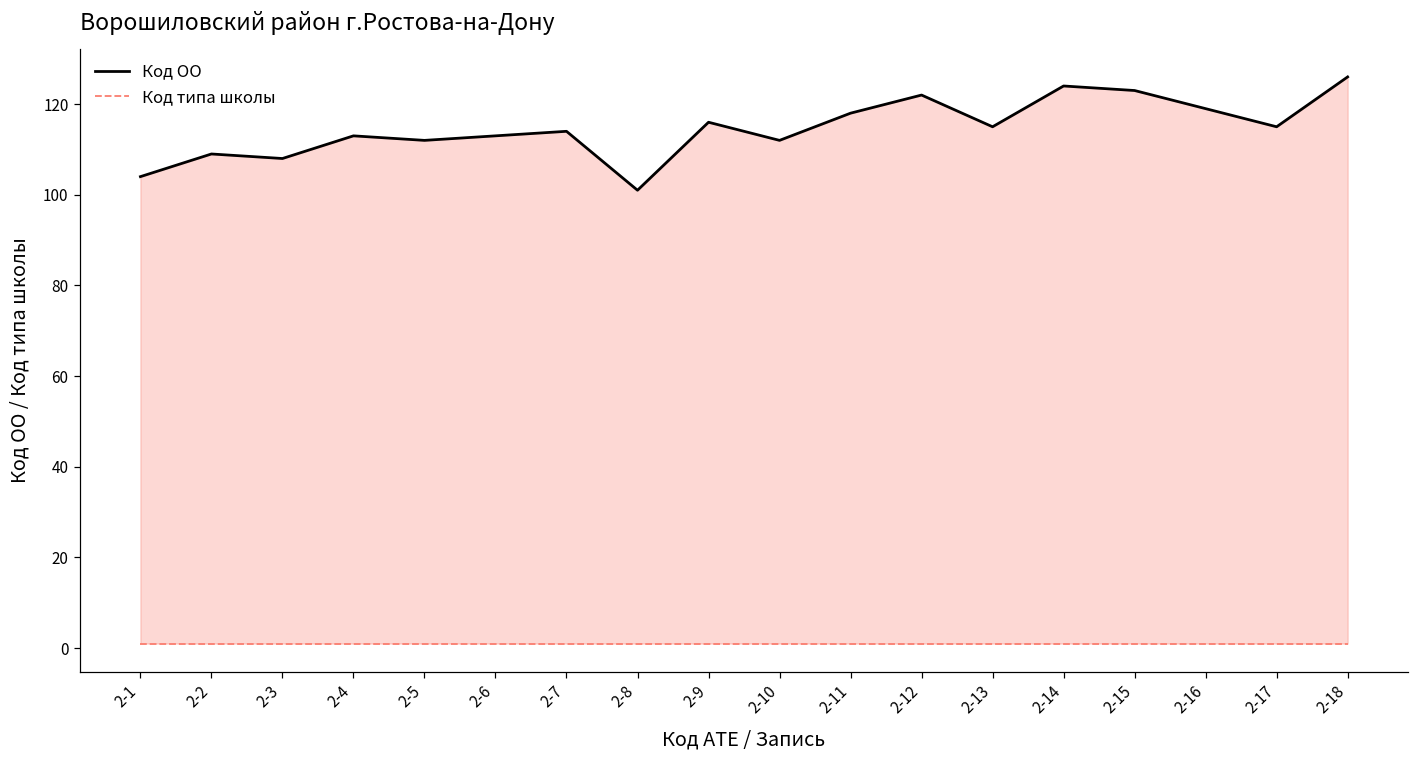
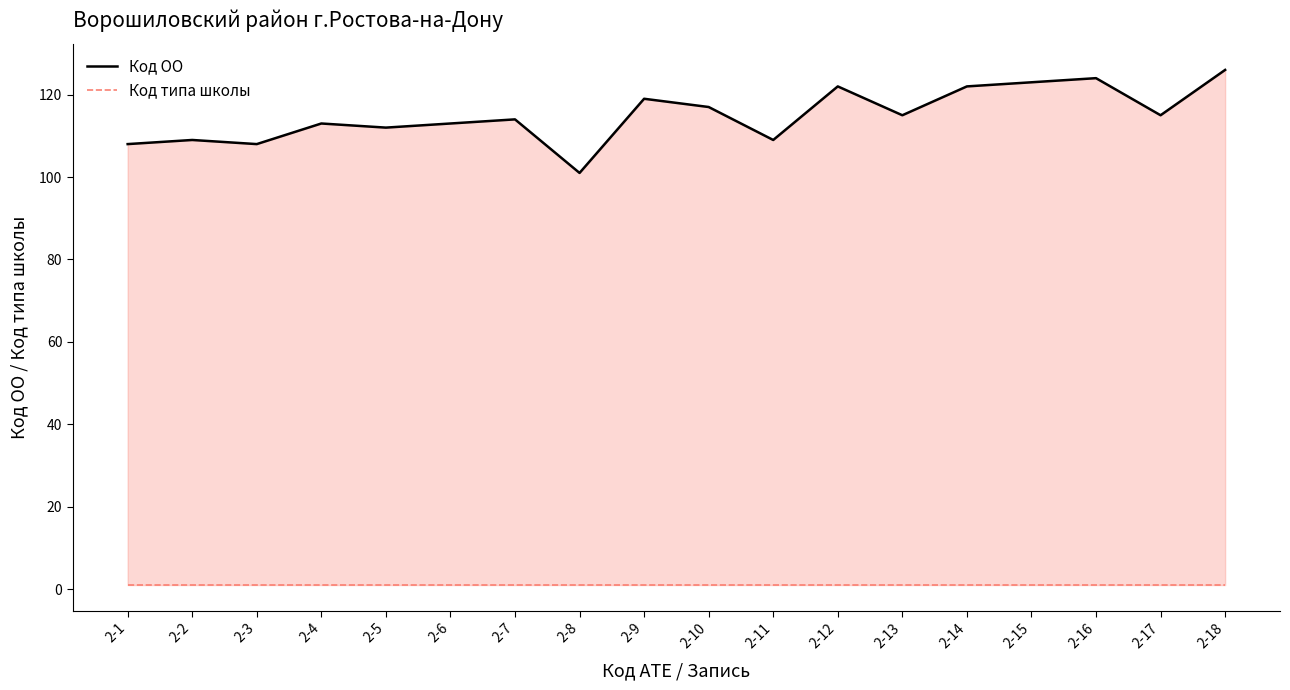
  {
    "Код ОО": {
-     "2-1": 104,
+     "2-1": 108,
      "2-2": 109,
      "2-3": 108,
      "2-4": 113,
      "2-5": 112,
      "2-6": 113,
      "2-7": 114,
      "2-8": 101,
-     "2-9": 116,
-     "2-10": 112,
-     "2-11": 118,
+     "2-9": 119,
+     "2-10": 117,
+     "2-11": 109,
      "2-12": 122,
      "2-13": 115,
-     "2-14": 124,
+     "2-14": 122,
      "2-15": 123,
-     "2-16": 119,
+     "2-16": 124,
      "2-17": 115,
      "2-18": 126
    },
    "Код типа школы": {
      "2-1": 1,
      "2-2": 1,
      "2-3": 1,
      "2-4": 1,
      "2-5": 1,
      "2-6": 1,
      "2-7": 1,
      "2-8": 1,
      "2-9": 1,
      "2-10": 1,
      "2-11": 1,
      "2-12": 1,
      "2-13": 1,
      "2-14": 1,
      "2-15": 1,
      "2-16": 1,
      "2-17": 1,
      "2-18": 1
    }
  }
